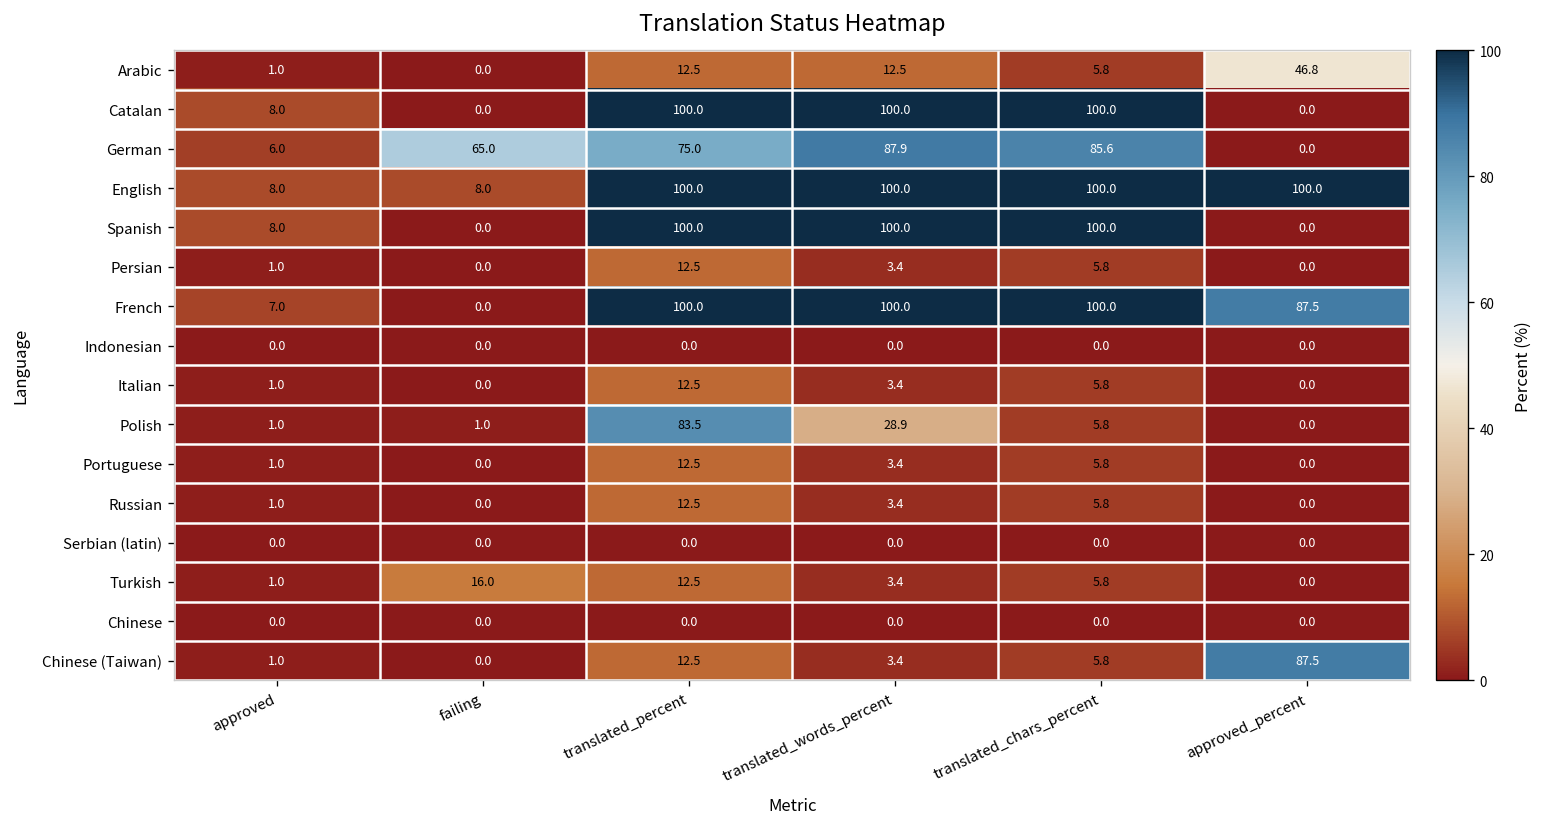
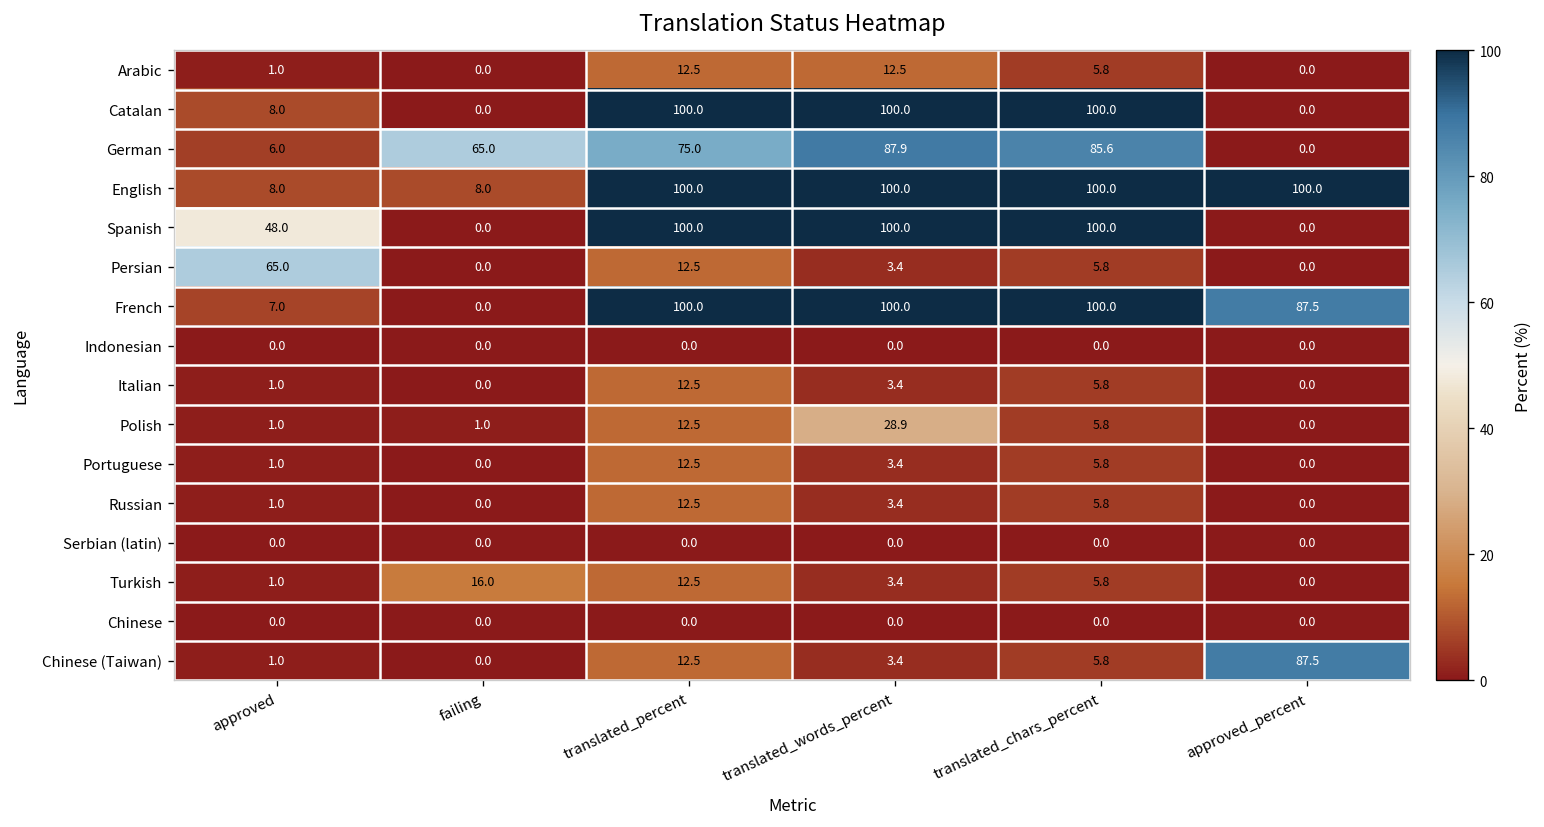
  {
    "Arabic": {
      "approved": 1.0,
      "failing": 0.0,
      "translated_percent": 12.5,
      "translated_words_percent": 12.5,
      "translated_chars_percent": 5.8,
-     "approved_percent": 46.8
+     "approved_percent": 0.0
    },
    "Catalan": {
      "approved": 8.0,
      "failing": 0.0,
      "translated_percent": 100.0,
      "translated_words_percent": 100.0,
      "translated_chars_percent": 100.0,
      "approved_percent": 0.0
    },
    "German": {
      "approved": 6.0,
      "failing": 65.0,
      "translated_percent": 75.0,
      "translated_words_percent": 87.9,
      "translated_chars_percent": 85.6,
      "approved_percent": 0.0
    },
    "English": {
      "approved": 8.0,
      "failing": 8.0,
      "translated_percent": 100.0,
      "translated_words_percent": 100.0,
      "translated_chars_percent": 100.0,
      "approved_percent": 100.0
    },
    "Spanish": {
-     "approved": 8.0,
+     "approved": 48.0,
      "failing": 0.0,
      "translated_percent": 100.0,
      "translated_words_percent": 100.0,
      "translated_chars_percent": 100.0,
      "approved_percent": 0.0
    },
    "Persian": {
-     "approved": 1.0,
+     "approved": 65.0,
      "failing": 0.0,
      "translated_percent": 12.5,
      "translated_words_percent": 3.4,
      "translated_chars_percent": 5.8,
      "approved_percent": 0.0
    },
    "French": {
      "approved": 7.0,
      "failing": 0.0,
      "translated_percent": 100.0,
      "translated_words_percent": 100.0,
      "translated_chars_percent": 100.0,
      "approved_percent": 87.5
    },
    "Indonesian": {
      "approved": 0.0,
      "failing": 0.0,
      "translated_percent": 0.0,
      "translated_words_percent": 0.0,
      "translated_chars_percent": 0.0,
      "approved_percent": 0.0
    },
    "Italian": {
      "approved": 1.0,
      "failing": 0.0,
      "translated_percent": 12.5,
      "translated_words_percent": 3.4,
      "translated_chars_percent": 5.8,
      "approved_percent": 0.0
    },
    "Polish": {
      "approved": 1.0,
      "failing": 1.0,
-     "translated_percent": 83.5,
+     "translated_percent": 12.5,
      "translated_words_percent": 28.9,
      "translated_chars_percent": 5.8,
      "approved_percent": 0.0
    },
    "Portuguese": {
      "approved": 1.0,
      "failing": 0.0,
      "translated_percent": 12.5,
      "translated_words_percent": 3.4,
      "translated_chars_percent": 5.8,
      "approved_percent": 0.0
    },
    "Russian": {
      "approved": 1.0,
      "failing": 0.0,
      "translated_percent": 12.5,
      "translated_words_percent": 3.4,
      "translated_chars_percent": 5.8,
      "approved_percent": 0.0
    },
    "Serbian (latin)": {
      "approved": 0.0,
      "failing": 0.0,
      "translated_percent": 0.0,
      "translated_words_percent": 0.0,
      "translated_chars_percent": 0.0,
      "approved_percent": 0.0
    },
    "Turkish": {
      "approved": 1.0,
      "failing": 16.0,
      "translated_percent": 12.5,
      "translated_words_percent": 3.4,
      "translated_chars_percent": 5.8,
      "approved_percent": 0.0
    },
    "Chinese": {
      "approved": 0.0,
      "failing": 0.0,
      "translated_percent": 0.0,
      "translated_words_percent": 0.0,
      "translated_chars_percent": 0.0,
      "approved_percent": 0.0
    },
    "Chinese (Taiwan)": {
      "approved": 1.0,
      "failing": 0.0,
      "translated_percent": 12.5,
      "translated_words_percent": 3.4,
      "translated_chars_percent": 5.8,
      "approved_percent": 87.5
    }
  }
